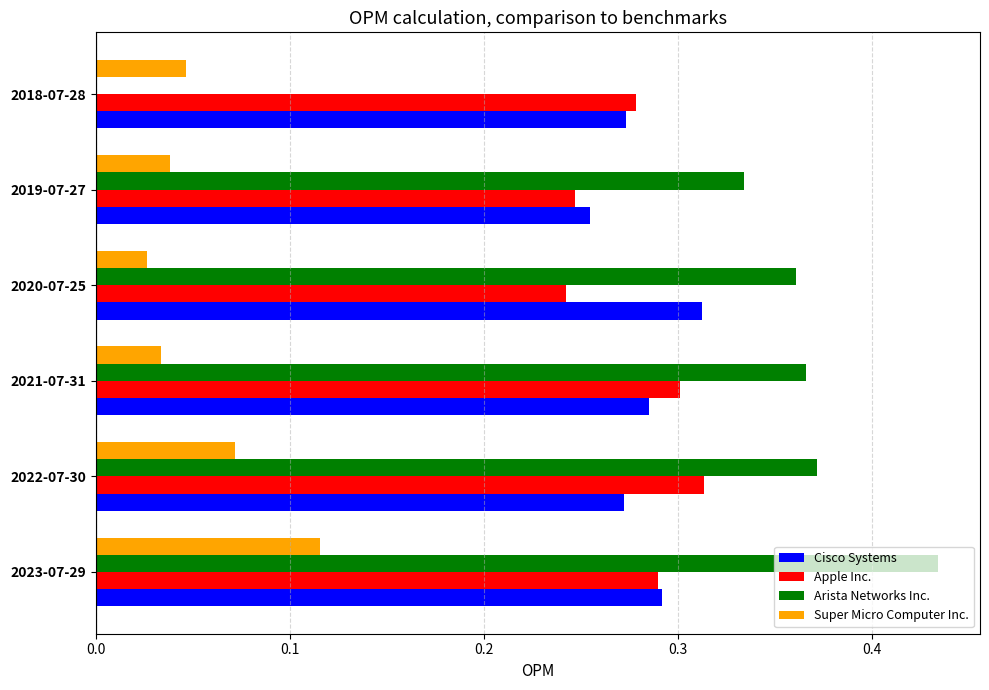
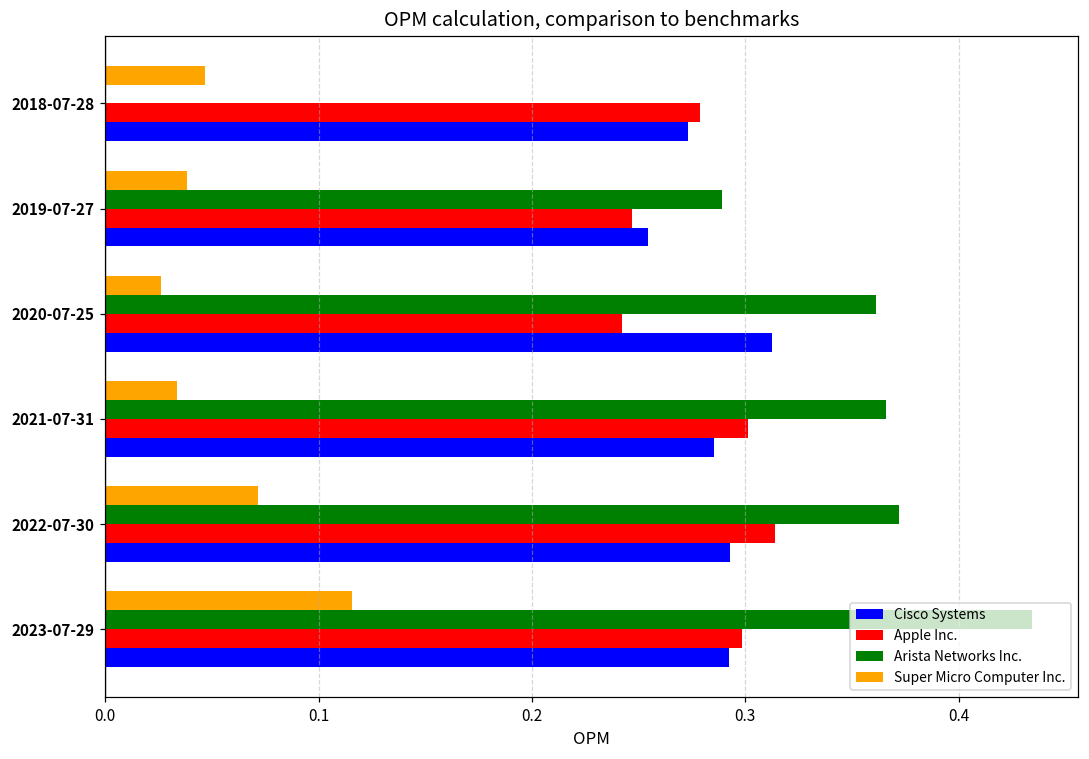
  {
    "Cisco Systems": {
      "2018-07-28": 0.273,
      "2019-07-27": 0.255,
      "2020-07-25": 0.312,
      "2021-07-31": 0.285,
-     "2022-07-30": 0.272,
+     "2022-07-30": 0.293,
      "2023-07-29": 0.292
    },
    "Apple Inc.": {
      "2018-07-28": 0.279,
      "2019-07-27": 0.247,
      "2020-07-25": 0.242,
      "2021-07-31": 0.301,
      "2022-07-30": 0.314,
-     "2023-07-29": 0.290
+     "2023-07-29": 0.298
    },
    "Arista Networks Inc.": {
      "2018-07-28": 0.000,
-     "2019-07-27": 0.334,
+     "2019-07-27": 0.289,
      "2020-07-25": 0.361,
      "2021-07-31": 0.366,
      "2022-07-30": 0.372
    },
    "Super Micro Computer Inc.": {
      "2018-07-28": 0.047,
      "2019-07-27": 0.038,
      "2020-07-25": 0.026,
      "2021-07-31": 0.034,
      "2022-07-30": 0.072,
      "2023-07-29": 0.116
    }
  }
